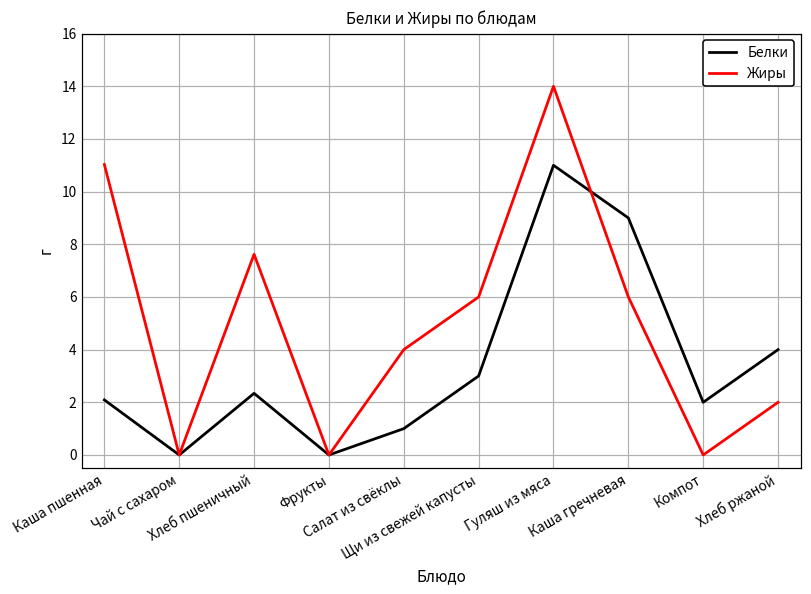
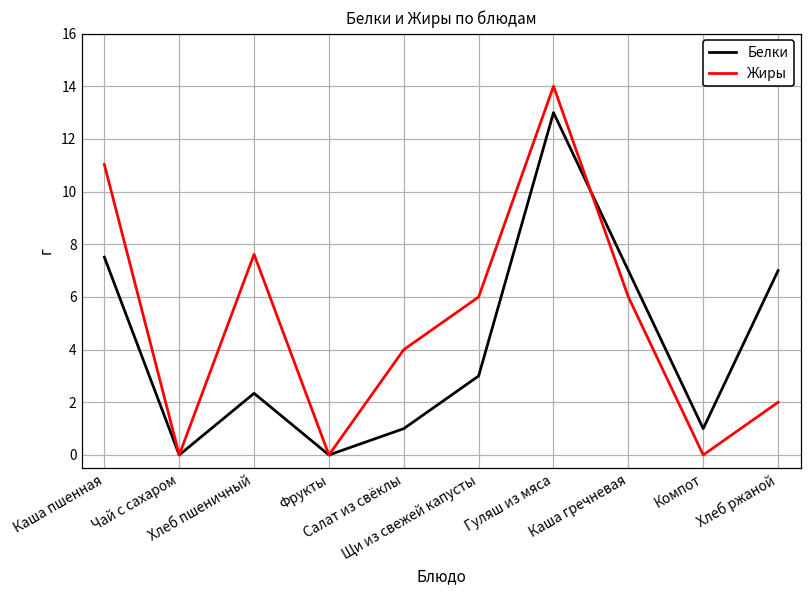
  {
    "Белки": {
-     "Каша пшенная": 2.1,
+     "Каша пшенная": 7.5,
      "Хлеб пшеничный": 2.3,
      "Салат из свёклы": 1.0,
      "Щи из свежей капусты": 3.0,
-     "Гуляш из мяса": 11,
-     "Каша гречневая": 9,
-     "Компот": 2,
-     "Хлеб ржаной": 4
+     "Гуляш из мяса": 13,
+     "Каша гречневая": 7,
+     "Компот": 1,
+     "Хлеб ржаной": 7
    },
    "Жиры": {
      "Каша пшенная": 11.0,
      "Хлеб пшеничный": 7.6,
      "Салат из свёклы": 4.0,
      "Щи из свежей капусты": 6.0,
      "Гуляш из мяса": 14.0,
      "Каша гречневая": 6.0,
      "Компот": 0.0,
      "Хлеб ржаной": 2.0
    }
  }
